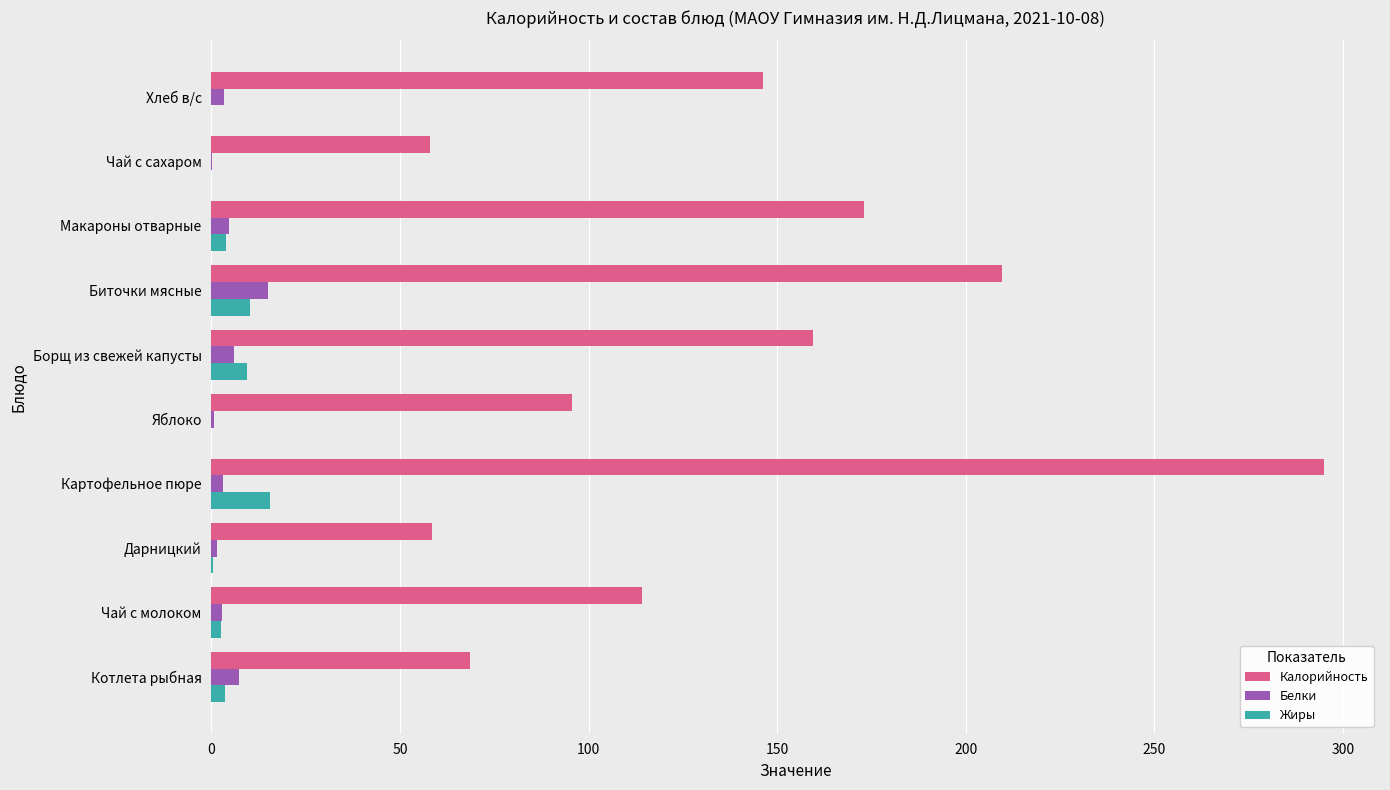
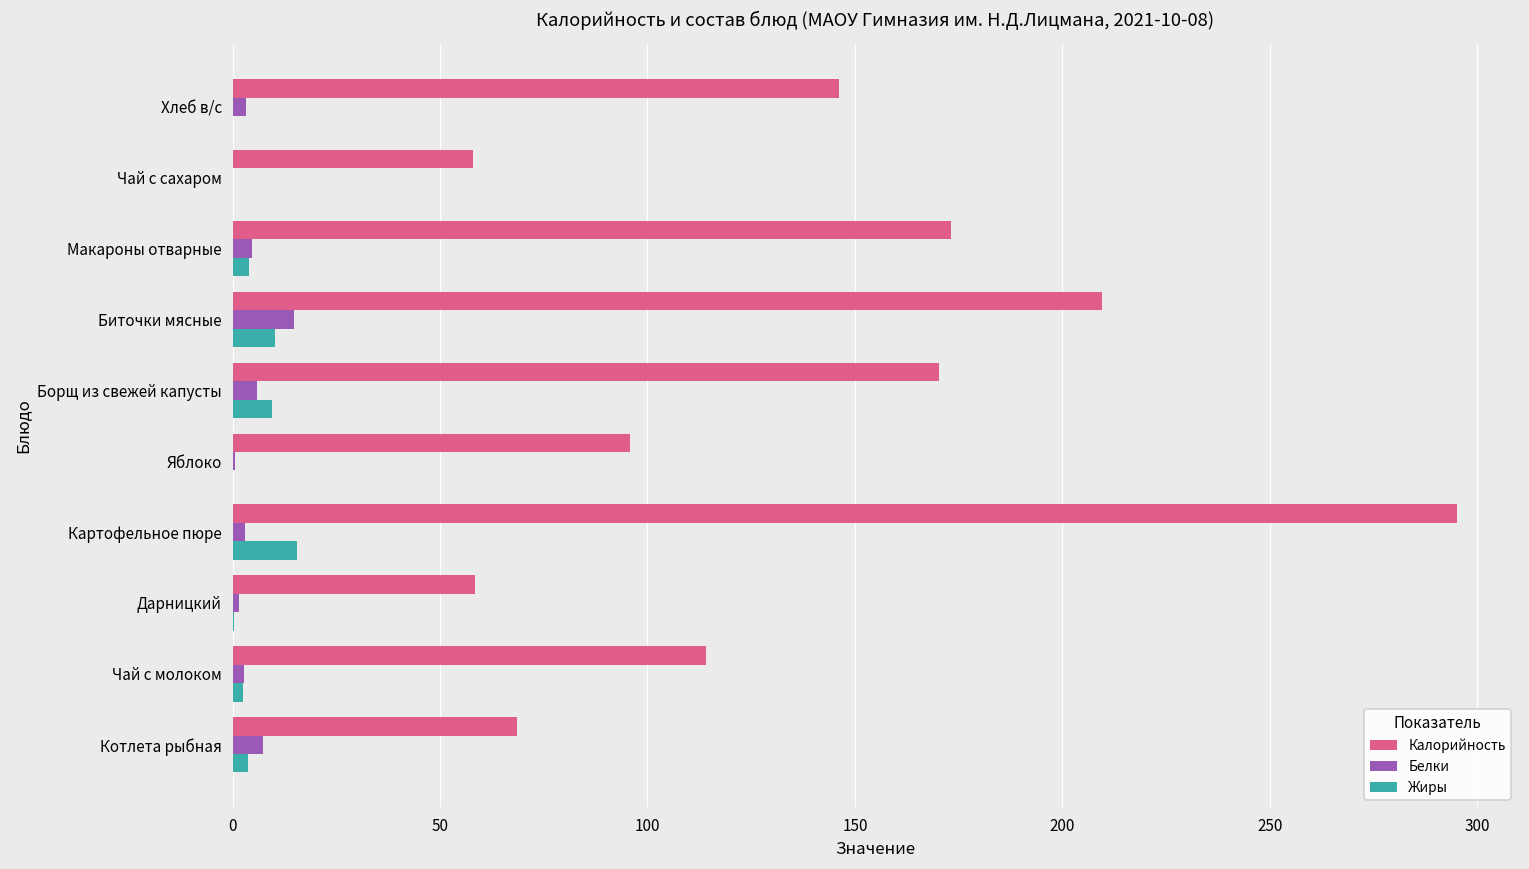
  {
    "Калорийность": {
      "Хлеб в/с": 146,
      "Чай с сахаром": 58,
      "Макароны отварные": 173,
      "Биточки мясные": 209,
-     "Борщ из свежей капусты": 160,
+     "Борщ из свежей капусты": 170,
      "Яблоко": 96,
      "Картофельное пюре": 295,
      "Дарницкий": 58,
      "Чай с молоком": 114,
      "Котлета рыбная": 69
    },
    "Белки": {
      "Хлеб в/с": 3,
      "Макароны отварные": 5,
      "Биточки мясные": 15,
      "Борщ из свежей капусты": 6,
      "Картофельное пюре": 3,
      "Дарницкий": 2,
      "Чай с молоком": 3,
      "Котлета рыбная": 7
    },
    "Жиры": {
      "Хлеб в/с": 0,
      "Чай с сахаром": 0,
      "Макароны отварные": 4,
      "Биточки мясные": 10,
      "Борщ из свежей капусты": 9,
      "Яблоко": 0,
      "Картофельное пюре": 16,
      "Чай с молоком": 3,
      "Котлета рыбная": 4
    }
  }
